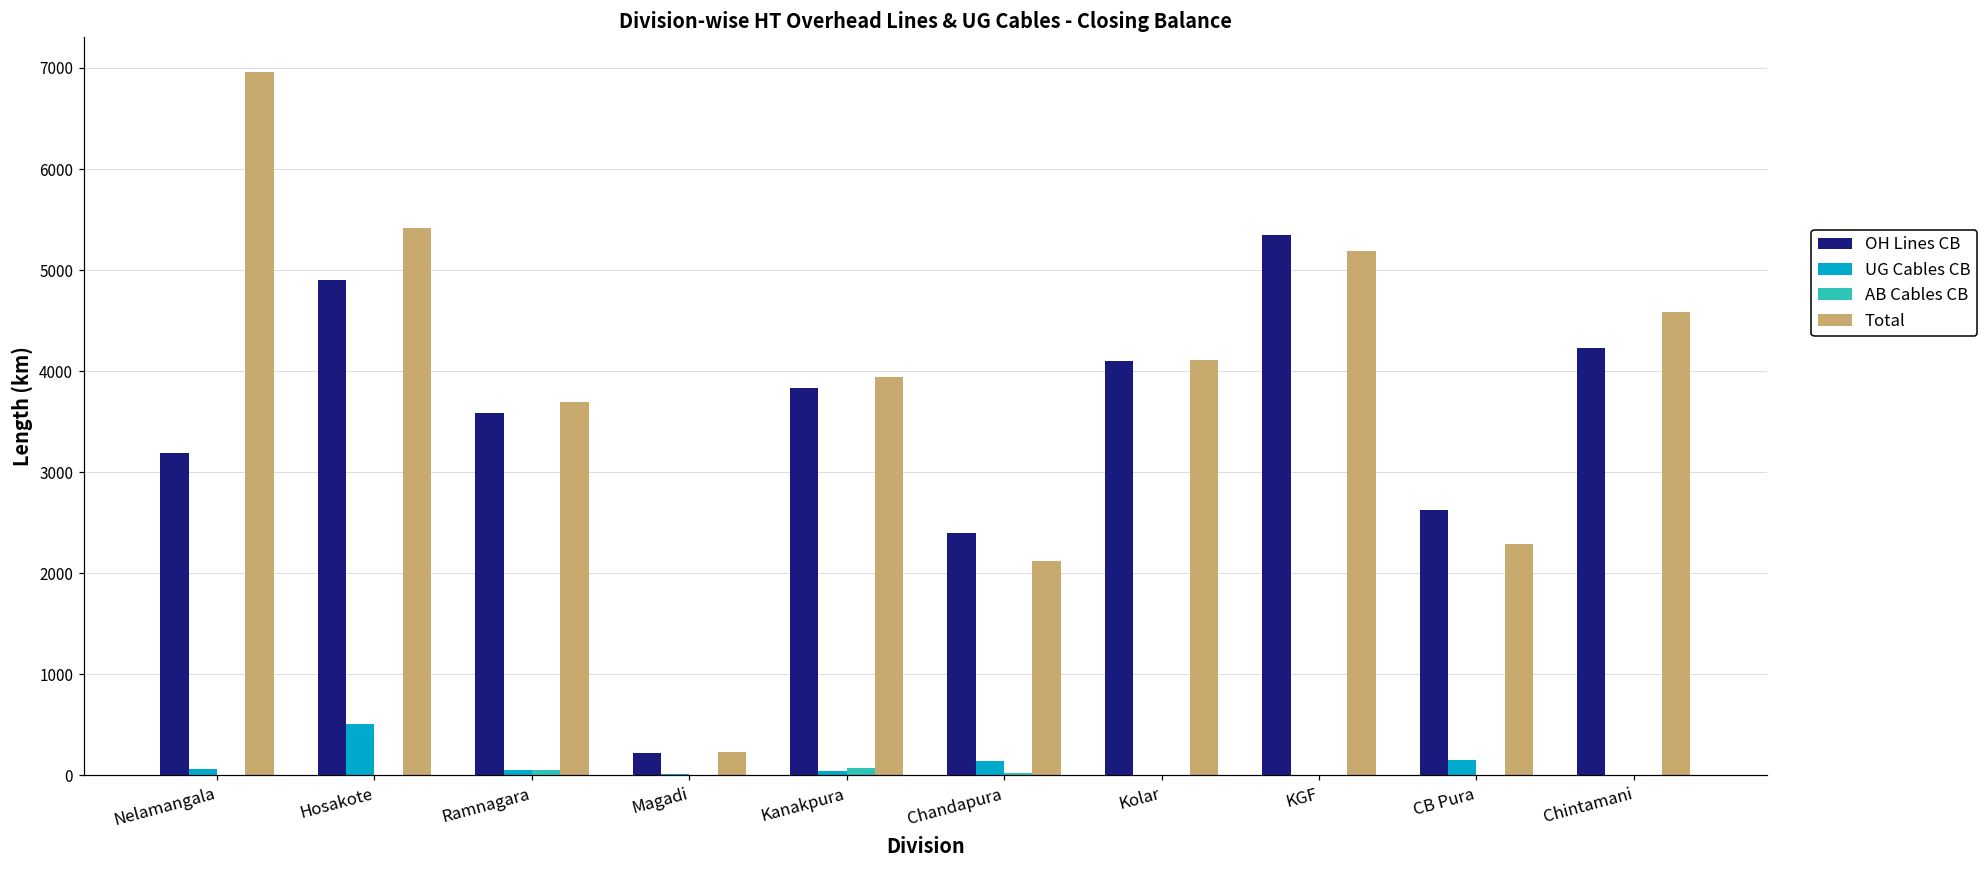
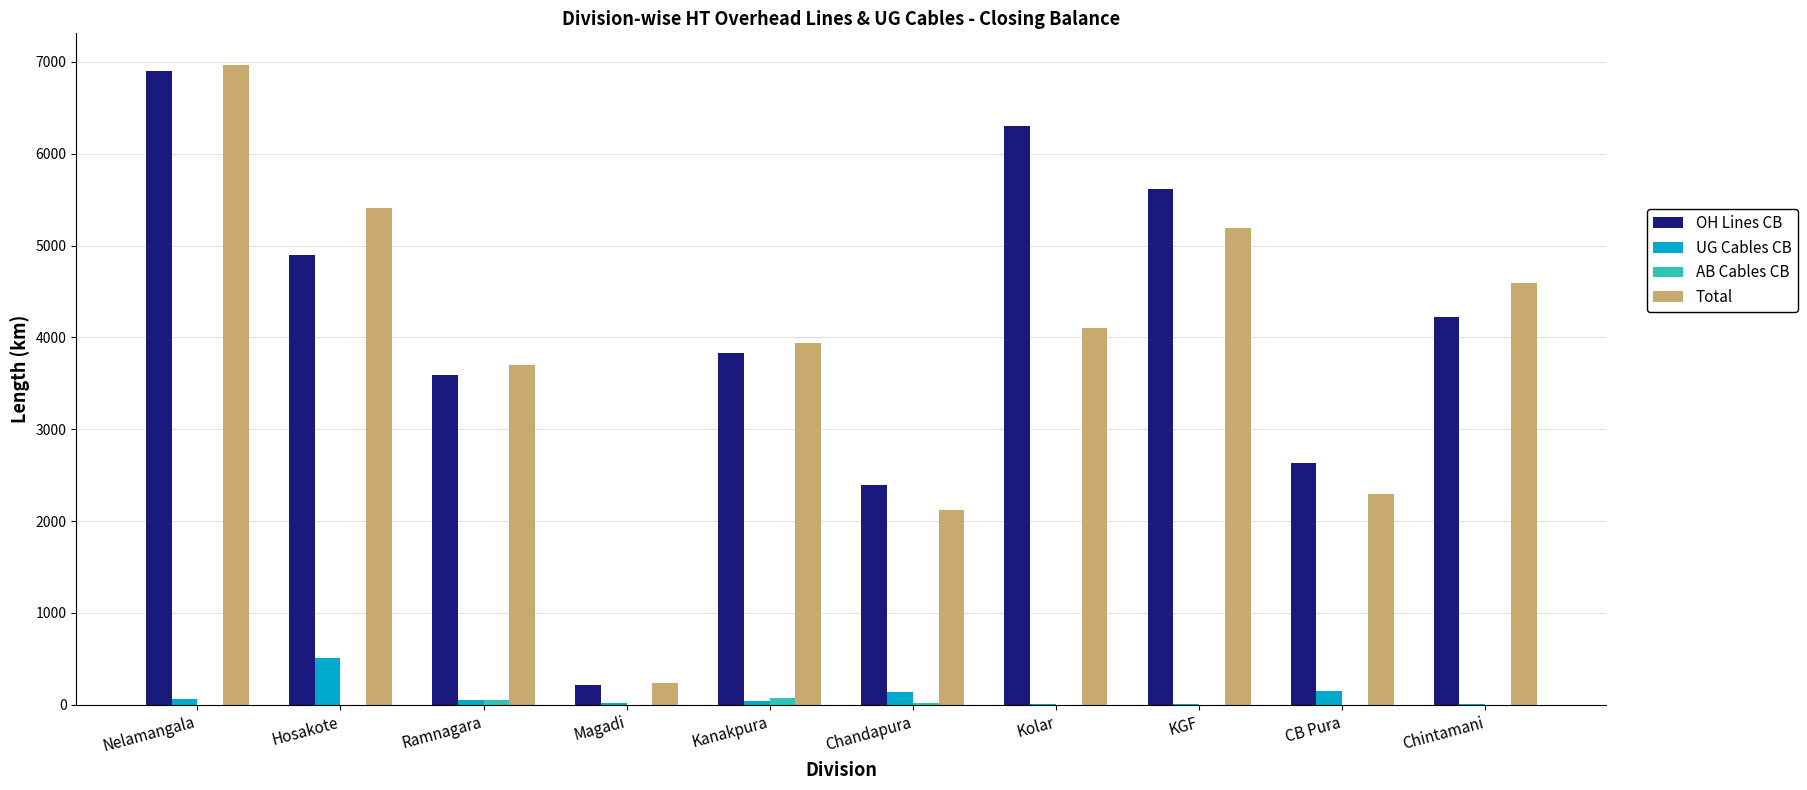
  {
    "OH Lines CB": {
-     "Nelamangala": 3200,
+     "Nelamangala": 6900,
      "Hosakote": 4900,
      "Ramnagara": 3600,
      "Magadi": 200,
      "Kanakpura": 3800,
      "Chandapura": 2400,
-     "Kolar": 4100,
-     "KGF": 5300,
+     "Kolar": 6300,
+     "KGF": 5600,
      "CB Pura": 2600,
      "Chintamani": 4200
    },
    "Total": {
      "Nelamangala": 7000,
      "Hosakote": 5400,
      "Ramnagara": 3700,
      "Magadi": 200,
      "Kanakpura": 3900,
      "Chandapura": 2100,
      "Kolar": 4100,
      "KGF": 5200,
      "CB Pura": 2300,
      "Chintamani": 4600
    }
  }
